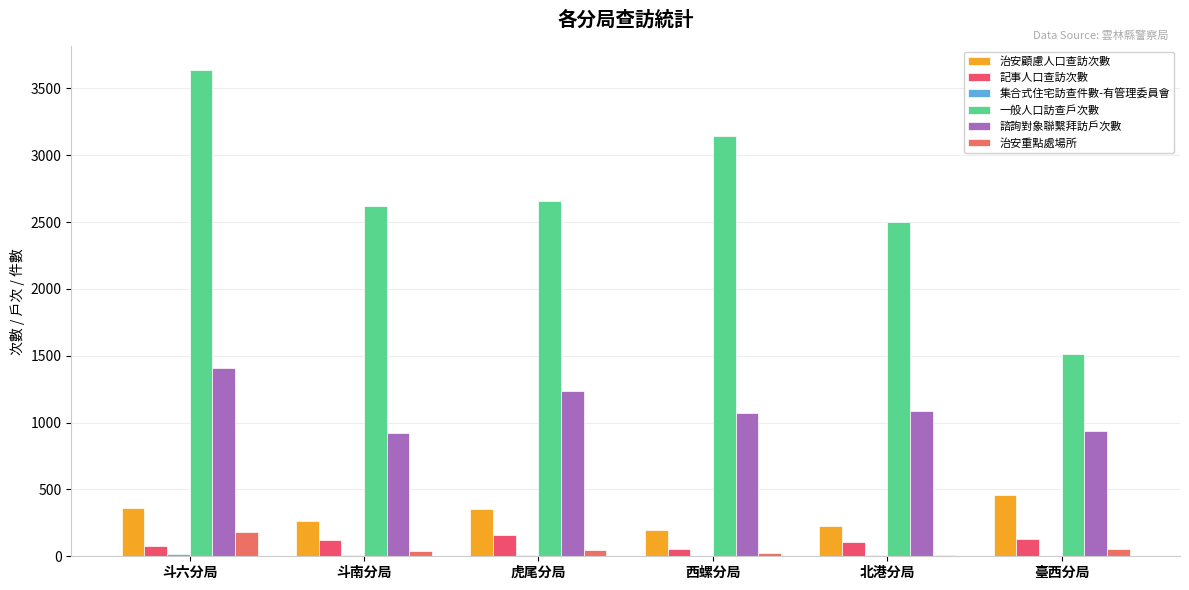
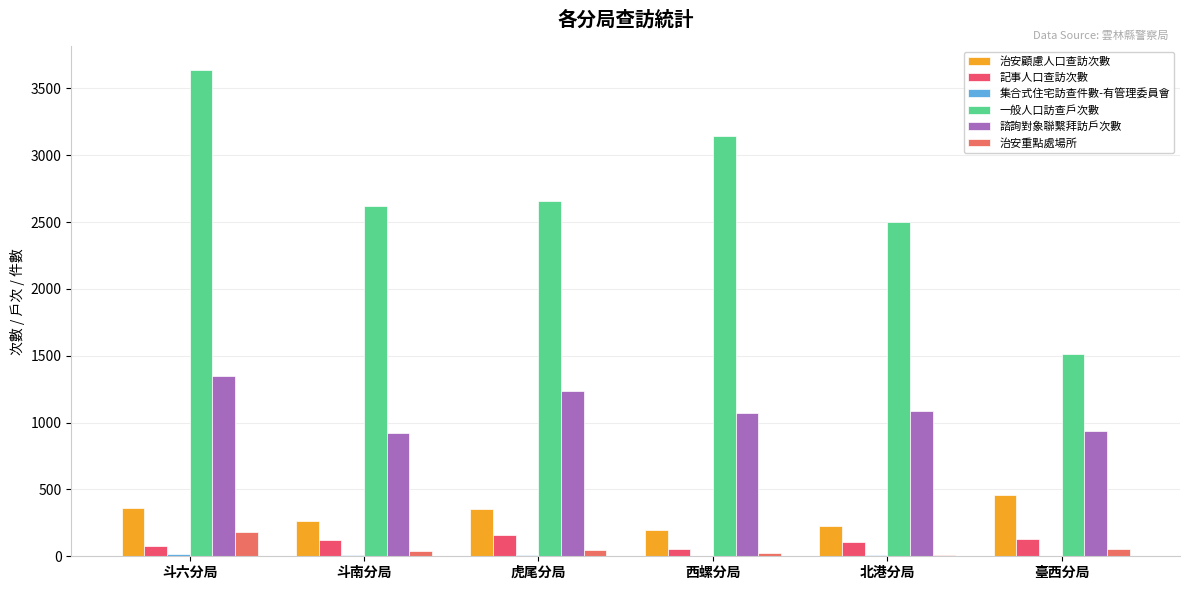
  {
    "治安顧慮人口查訪次數": {
      "斗六分局": 360,
      "斗南分局": 260,
      "虎尾分局": 350,
      "西螺分局": 190,
      "北港分局": 230,
      "臺西分局": 460
    },
    "一般人口訪查戶次數": {
      "斗六分局": 3630,
      "斗南分局": 2620,
      "虎尾分局": 2660,
      "西螺分局": 3140,
      "北港分局": 2500,
      "臺西分局": 1510
    },
    "諮詢對象聯繫拜訪戶次數": {
-     "斗六分局": 1410,
+     "斗六分局": 1350,
      "斗南分局": 920,
      "虎尾分局": 1230,
      "西螺分局": 1070,
      "北港分局": 1090,
      "臺西分局": 940
    }
  }
